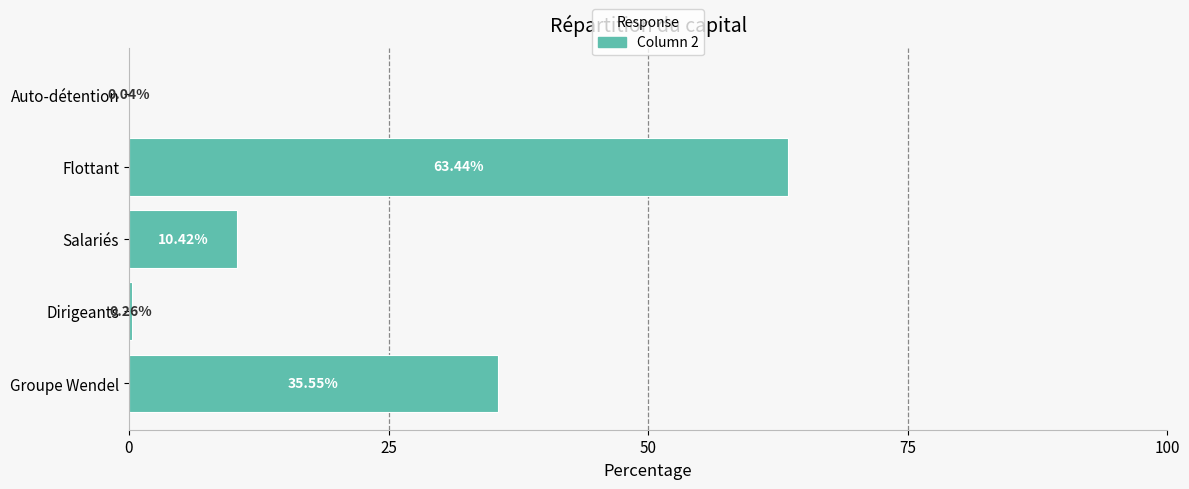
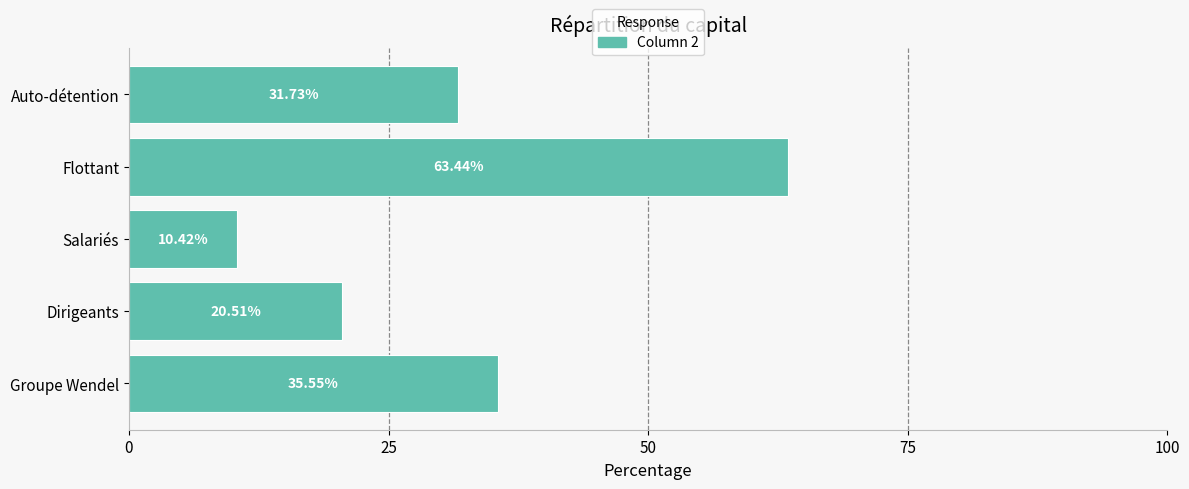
  {
-   "Auto-détention": "0.04%",
+   "Auto-détention": "31.73%",
    "Flottant": "63.44%",
    "Salariés": "10.42%",
-   "Dirigeants": "0.26%",
+   "Dirigeants": "20.51%",
    "Groupe Wendel": "35.55%"
  }
